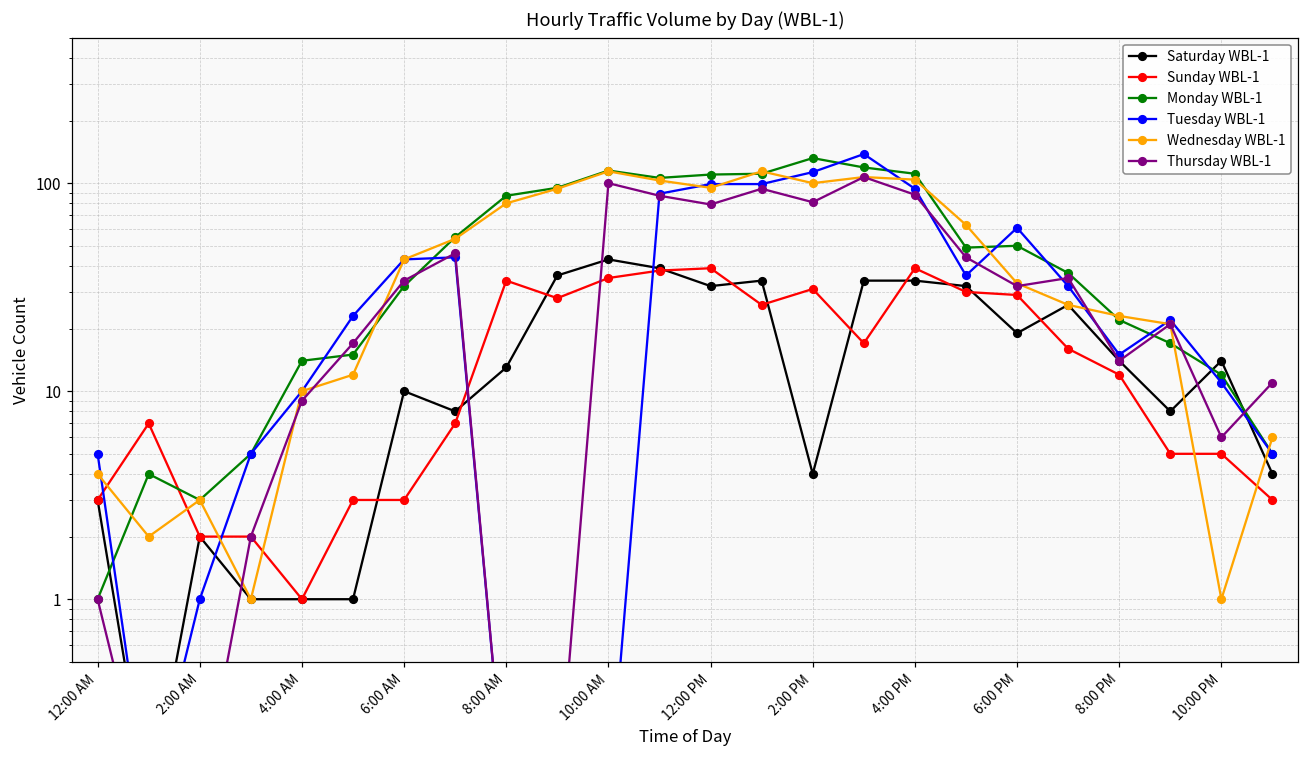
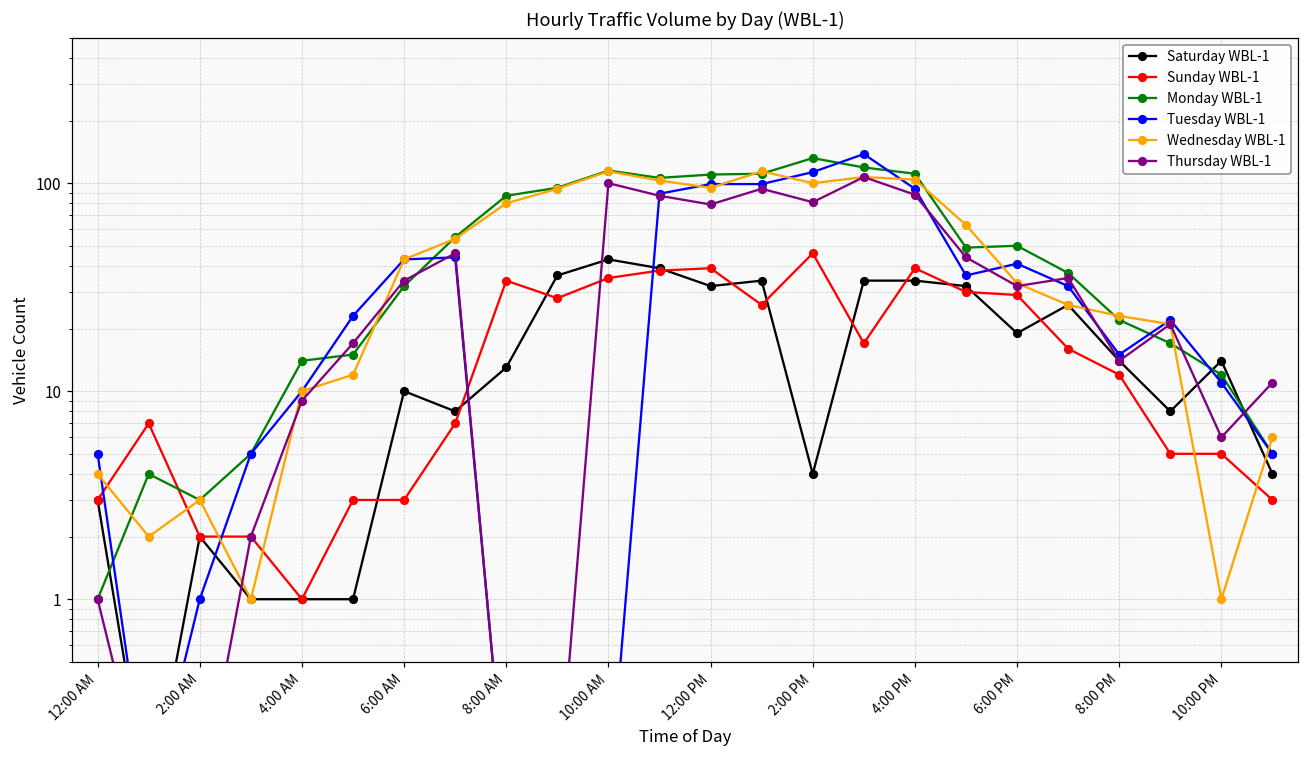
  {
    "Saturday WBL-1": {
      "6:00 AM": 10,
      "8:00 AM": 13,
      "10:00 AM": 43,
      "12:00 PM": 32,
      "2:00 PM": 4,
      "4:00 PM": 34,
      "6:00 PM": 19,
      "10:00 PM": 14
    },
    "Sunday WBL-1": {
      "6:00 AM": 3,
      "8:00 AM": 34,
      "10:00 AM": 35,
      "12:00 PM": 39,
-     "2:00 PM": 31,
+     "2:00 PM": 46,
      "4:00 PM": 39,
      "6:00 PM": 29,
      "8:00 PM": 12,
      "10:00 PM": 5
    },
    "Monday WBL-1": {
      "4:00 AM": 14,
      "6:00 AM": 32,
      "8:00 AM": 90,
      "12:00 PM": 110,
      "2:00 PM": 130,
      "4:00 PM": 110,
      "6:00 PM": 50,
      "8:00 PM": 22,
      "10:00 PM": 12
    },
    "Tuesday WBL-1": {
      "12:00 AM": 5,
      "2:00 AM": 1,
      "12:00 PM": 100,
      "2:00 PM": 110,
      "4:00 PM": 90,
-     "6:00 PM": 61,
+     "6:00 PM": 41,
      "8:00 PM": 15,
      "10:00 PM": 11
    },
    "Wednesday WBL-1": {
      "12:00 AM": 4,
      "8:00 AM": 80,
      "12:00 PM": 100,
      "2:00 PM": 100,
      "4:00 PM": 100,
      "8:00 PM": 23,
      "10:00 PM": 1
    },
    "Thursday WBL-1": {
      "4:00 AM": 9,
      "6:00 AM": 34,
      "10:00 AM": 100,
      "12:00 PM": 79,
      "2:00 PM": 81,
      "4:00 PM": 90,
      "10:00 PM": 6
    }
  }
